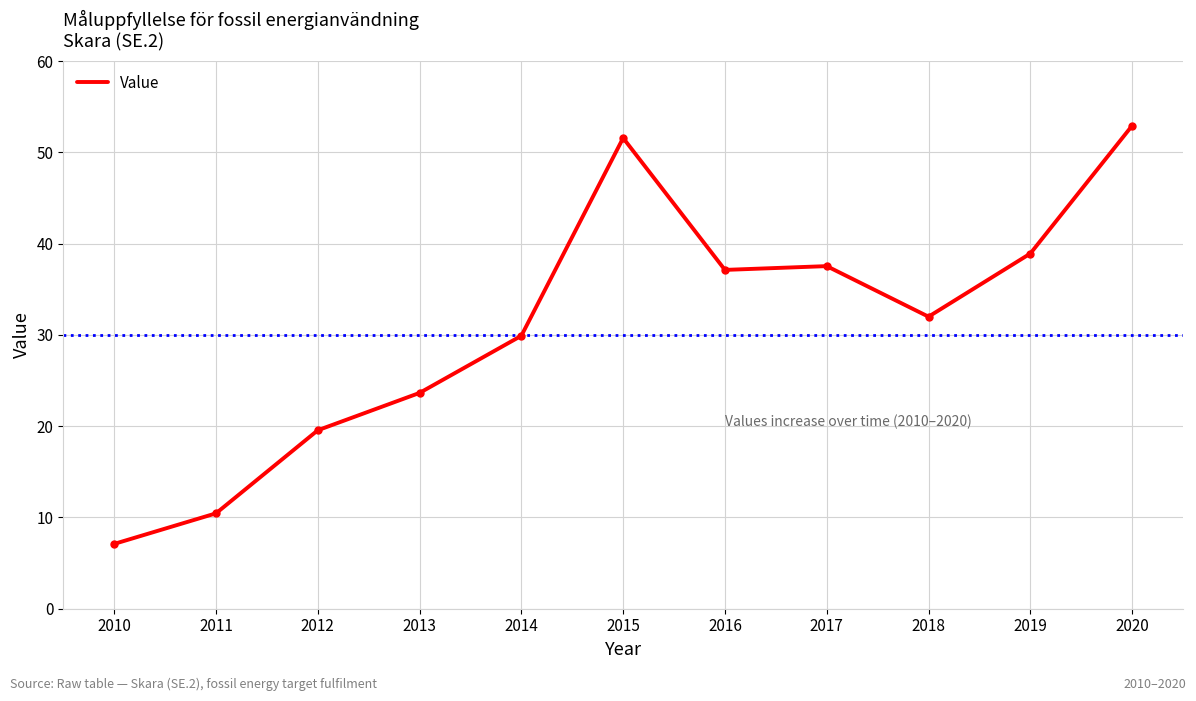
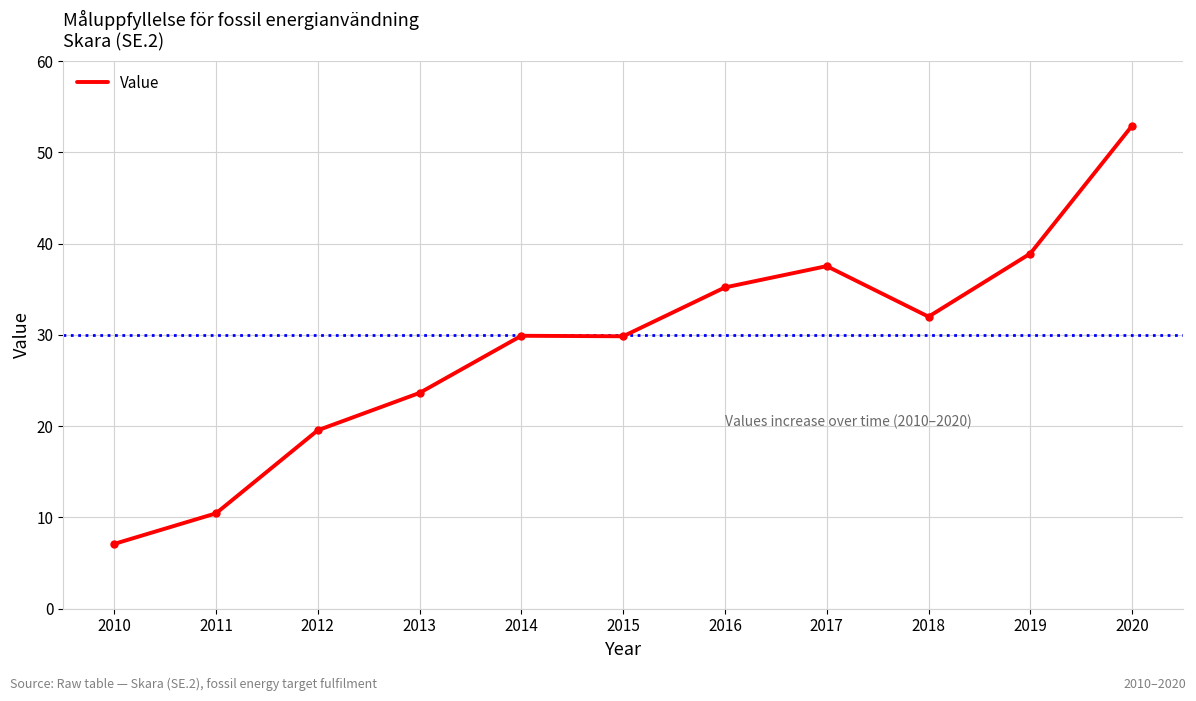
  {
    "2010": 7,
    "2011": 10,
    "2012": 20,
    "2013": 24,
    "2014": 30,
-   "2015": 52,
-   "2016": 37,
+   "2015": 30,
+   "2016": 35,
    "2017": 38,
    "2018": 32,
    "2019": 39,
    "2020": 53
  }
